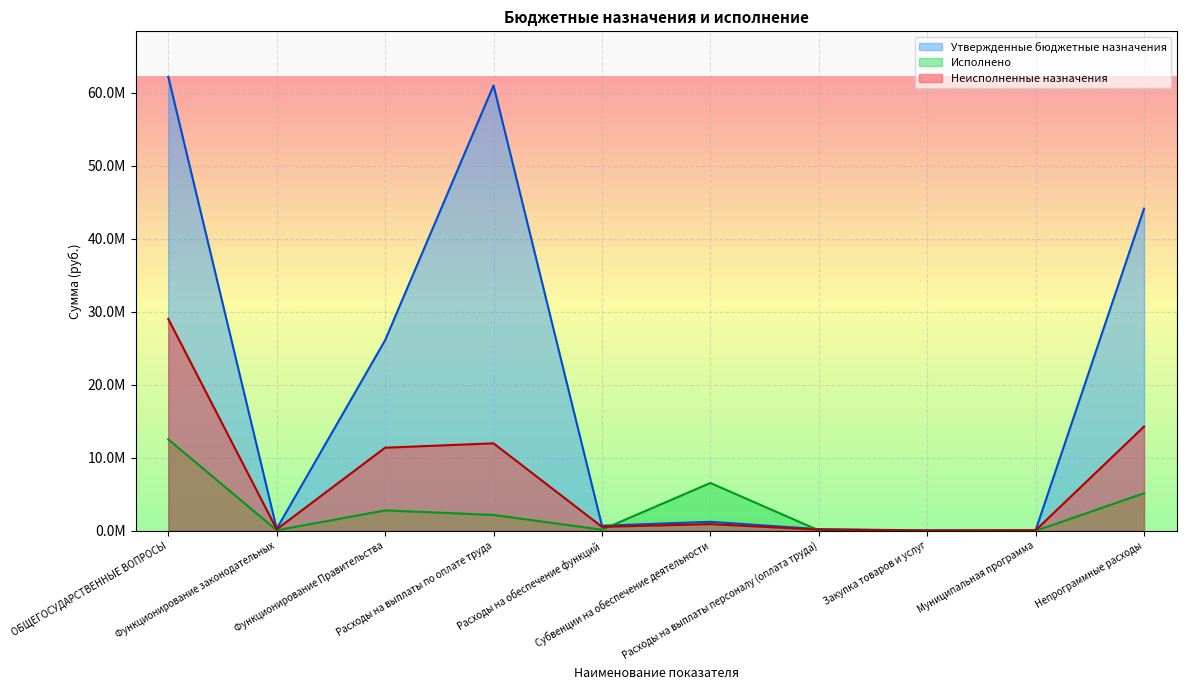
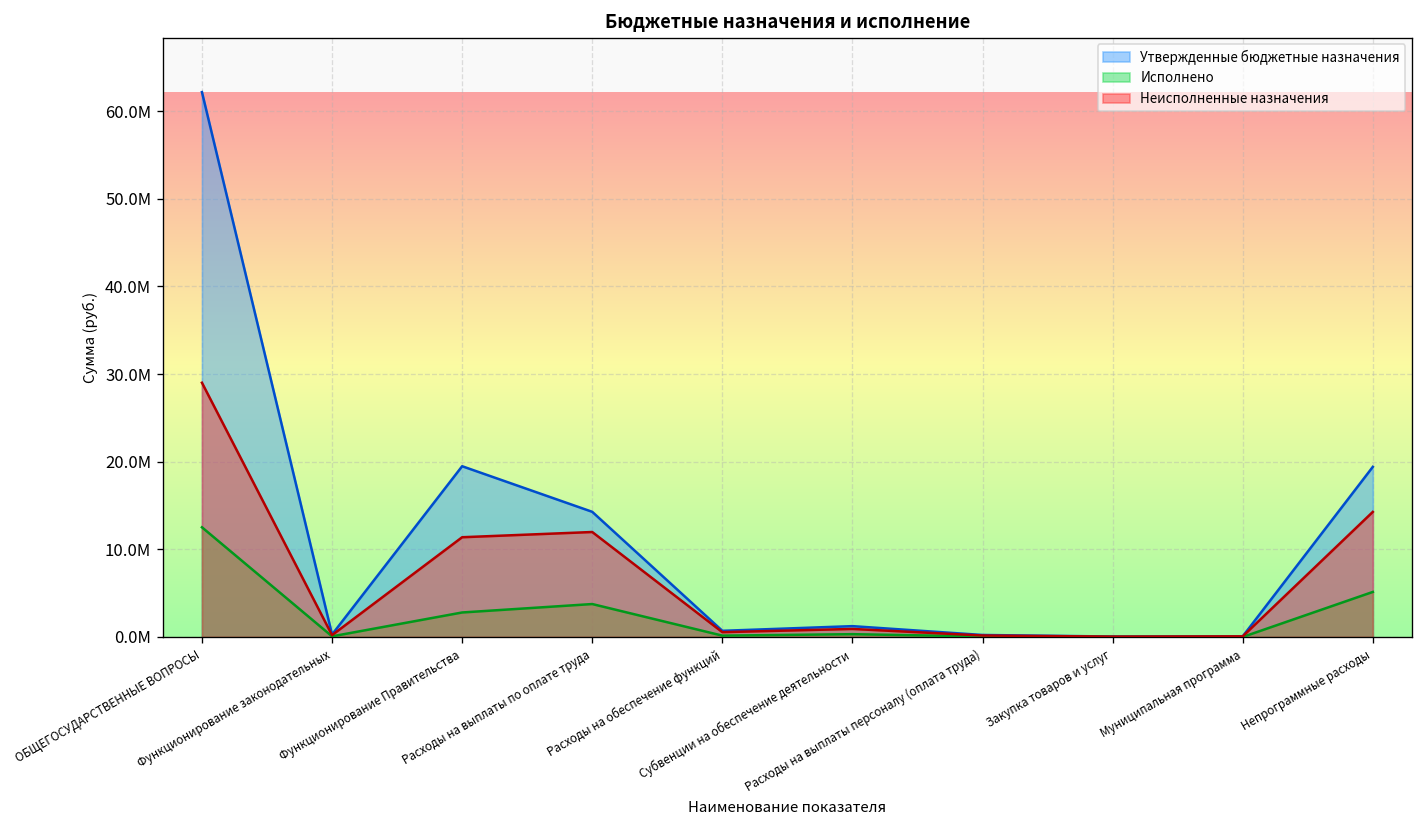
  {
    "Утвержденные бюджетные назначения": {
      "ОБЩЕГОСУДАРСТВЕННЫЕ ВОПРОСЫ": 62000000,
-     "Функционирование Правительства": 26000000,
-     "Расходы на выплаты по оплате труда": 61000000,
-     "Непрограммные расходы": 44000000
+     "Функционирование Правительства": 19000000,
+     "Расходы на выплаты по оплате труда": 14000000,
+     "Непрограммные расходы": 19000000
    },
    "Исполнено": {
      "ОБЩЕГОСУДАРСТВЕННЫЕ ВОПРОСЫ": 13000000,
      "Функционирование Правительства": 3000000,
-     "Расходы на выплаты по оплате труда": 2000000,
+     "Расходы на выплаты по оплате труда": 4000000,
      "Расходы на обеспечение функций": 0,
-     "Субвенции на обеспечение деятельности": 7000000,
+     "Субвенции на обеспечение деятельности": 0,
      "Непрограммные расходы": 5000000
    },
    "Неисполненные назначения": {
      "ОБЩЕГОСУДАРСТВЕННЫЕ ВОПРОСЫ": 29000000,
      "Функционирование Правительства": 11000000,
      "Расходы на выплаты по оплате труда": 12000000,
      "Непрограммные расходы": 14000000
    }
  }
